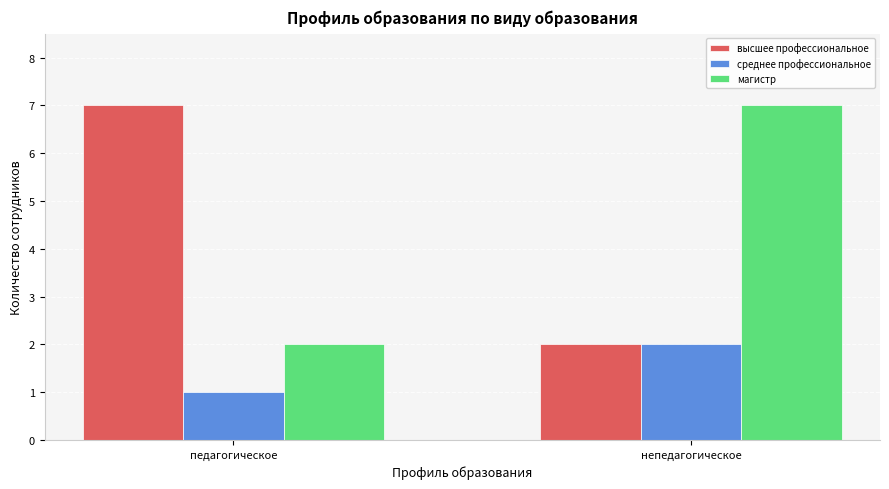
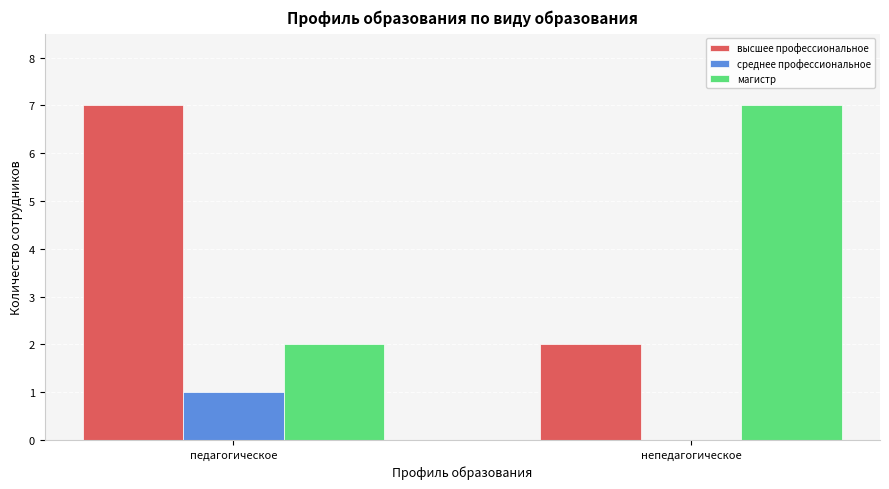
  {
    "высшее профессиональное": {
      "педагогическое": 7,
      "непедагогическое": 2
    },
    "среднее профессиональное": {
      "педагогическое": 1,
-     "непедагогическое": 2
+     "непедагогическое": 0
    },
    "магистр": {
      "педагогическое": 2,
      "непедагогическое": 7
    }
  }
